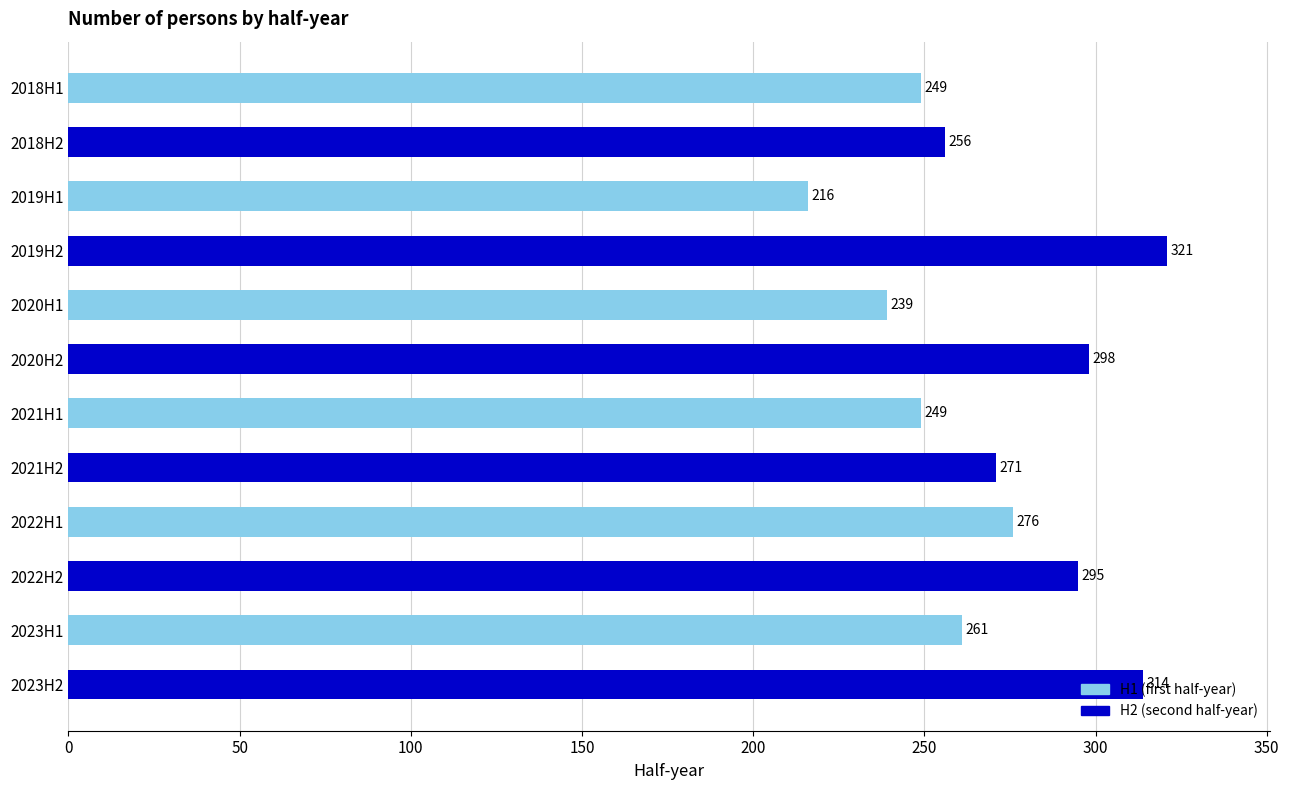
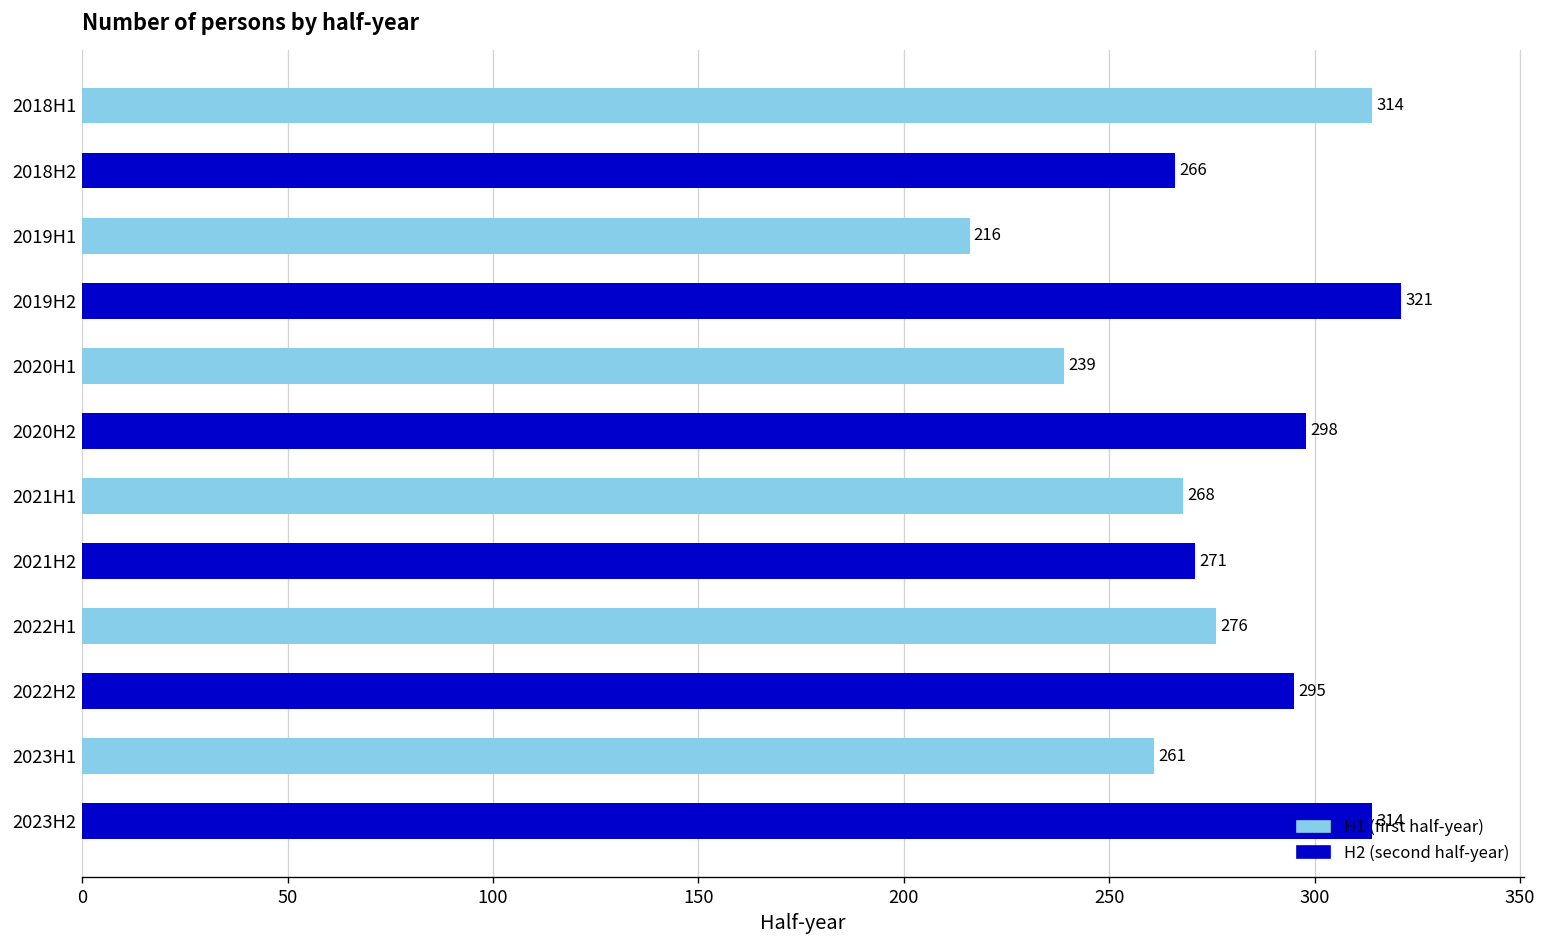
  {
-   "2018H1": 249,
-   "2018H2": 256,
+   "2018H1": 314,
+   "2018H2": 266,
    "2019H1": 216,
    "2019H2": 321,
    "2020H1": 239,
    "2020H2": 298,
-   "2021H1": 249,
+   "2021H1": 268,
    "2021H2": 271,
    "2022H1": 276,
    "2022H2": 295,
    "2023H1": 261,
    "2023H2": 314
  }
